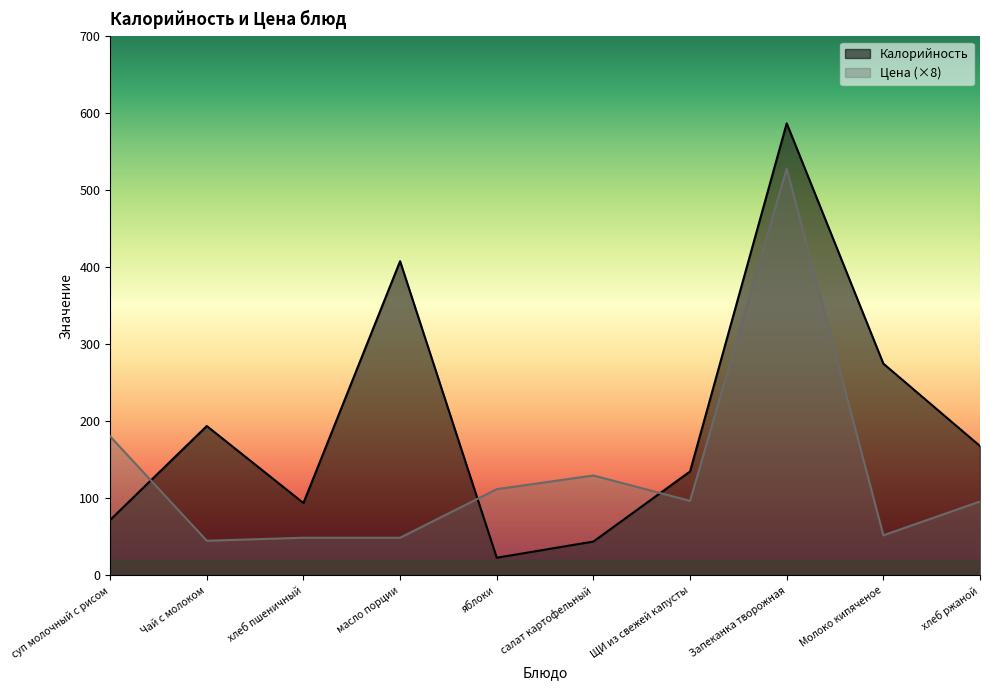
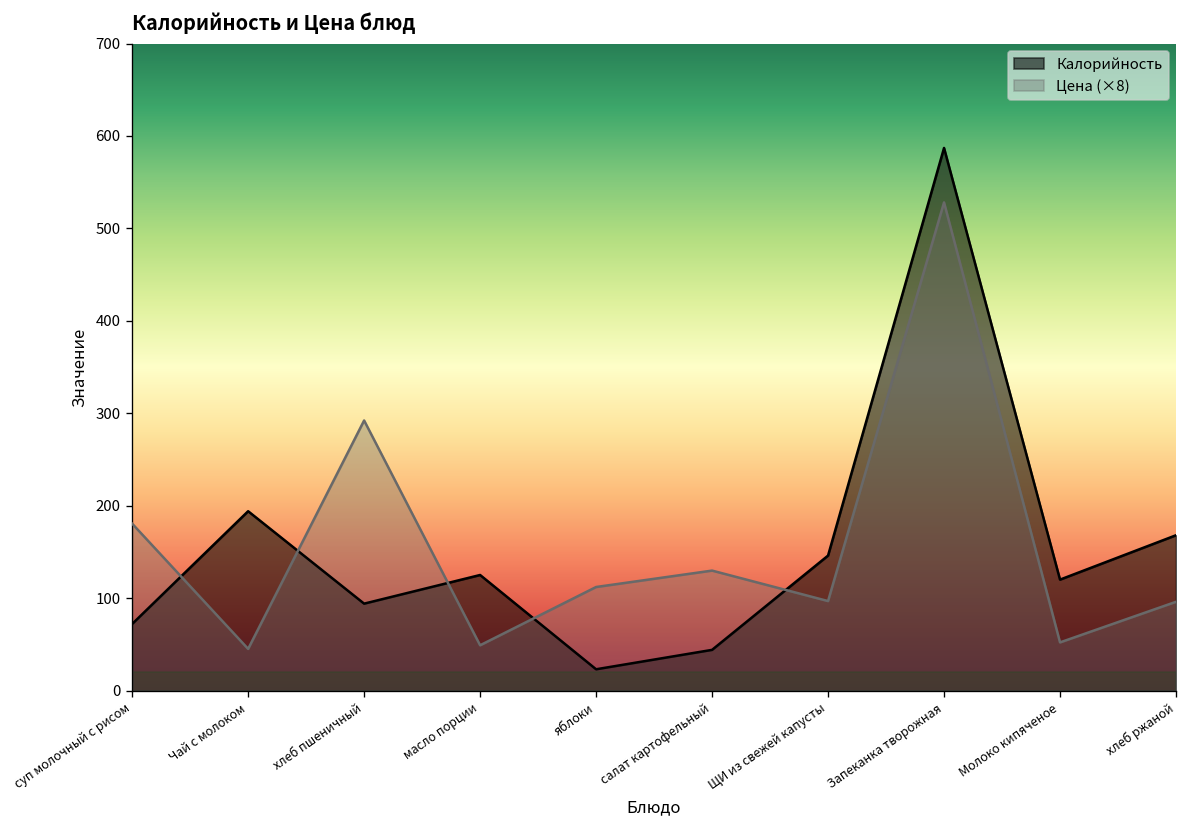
  {
    "Калорийность": {
      "суп молочный с рисом": 70,
      "Чай с молоком": 190,
      "хлеб пшеничный": 90,
-     "масло порции": 410,
+     "масло порции": 130,
      "яблоки": 20,
      "салат картофельный": 40,
-     "ЩИ из свежей капусты": 140,
+     "ЩИ из свежей капусты": 150,
      "Запеканка творожная": 590,
-     "Молоко кипяченое": 280,
+     "Молоко кипяченое": 120,
      "хлеб ржаной": 170
    },
    "Цена (×8)": {
      "суп молочный с рисом": 180,
      "Чай с молоком": 50,
-     "хлеб пшеничный": 50,
+     "хлеб пшеничный": 290,
      "масло порции": 50,
      "яблоки": 110,
      "салат картофельный": 130,
      "ЩИ из свежей капусты": 100,
      "Запеканка творожная": 530,
      "Молоко кипяченое": 50,
      "хлеб ржаной": 100
    }
  }
